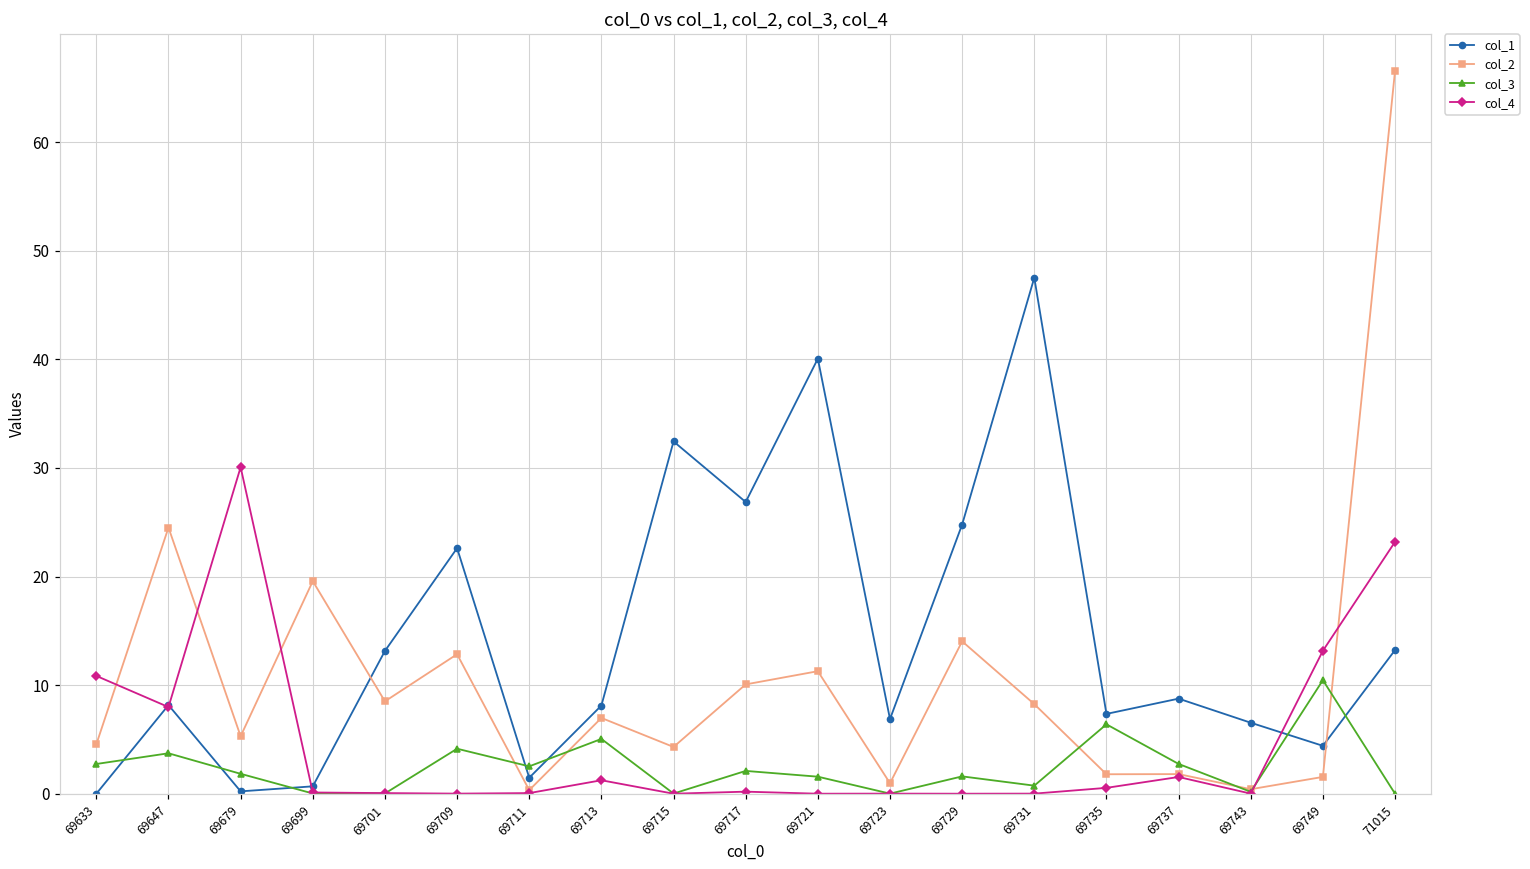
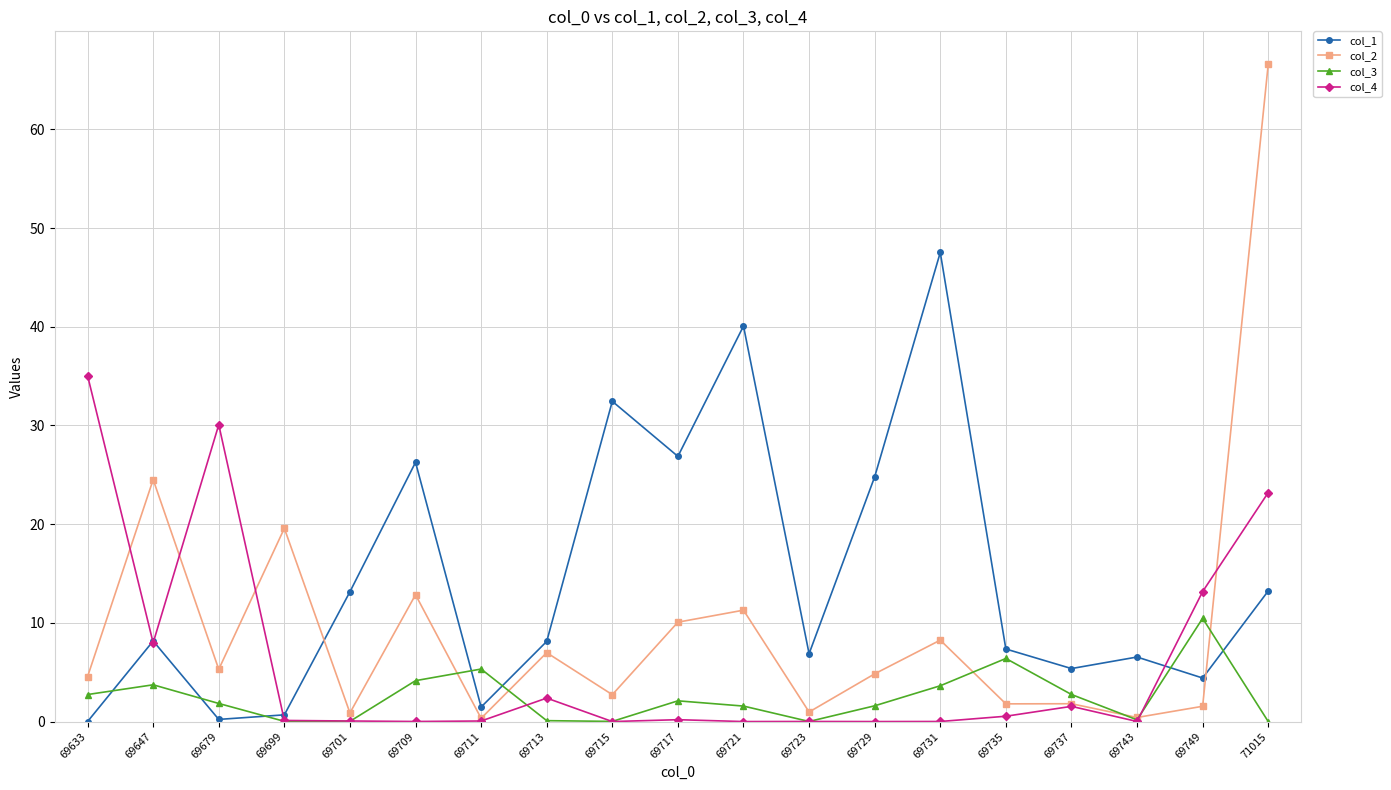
  {
    "col_1": {
      "69633": 0,
      "69679": 0,
      "69699": 1,
      "69701": 13,
-     "69709": 23,
+     "69709": 26,
      "69711": 1,
      "69713": 8,
      "69715": 32,
      "69717": 27,
      "69721": 40,
      "69723": 7,
      "69729": 25,
      "69731": 48,
      "69735": 7,
-     "69737": 9,
+     "69737": 5,
      "69743": 7,
      "69749": 4,
      "71015": 13
    },
    "col_2": {
      "69633": 5,
      "69647": 25,
      "69679": 5,
      "69699": 20,
-     "69701": 9,
+     "69701": 1,
      "69709": 13,
      "69711": 0,
      "69713": 7,
-     "69715": 4,
+     "69715": 3,
      "69717": 10,
      "69721": 11,
      "69723": 1,
-     "69729": 14,
+     "69729": 5,
      "69731": 8,
      "69735": 2,
      "69737": 2,
      "69749": 2,
      "71015": 67
    },
    "col_3": {
      "69633": 3,
      "69647": 4,
      "69679": 2,
      "69709": 4,
-     "69711": 3,
-     "69713": 5,
+     "69711": 5,
+     "69713": 0,
      "69717": 2,
      "69721": 2,
      "69729": 2,
-     "69731": 1,
+     "69731": 4,
      "69735": 6,
      "69737": 3,
      "69749": 10,
      "71015": 0
    },
    "col_4": {
-     "69633": 11,
+     "69633": 35,
      "69679": 30,
      "69709": 0,
      "69711": 0,
-     "69713": 1,
+     "69713": 2,
      "69717": 0,
      "69721": 0,
      "69729": 0,
      "69731": 0,
      "69735": 1,
      "69737": 2,
      "69749": 13,
      "71015": 23
    }
  }
